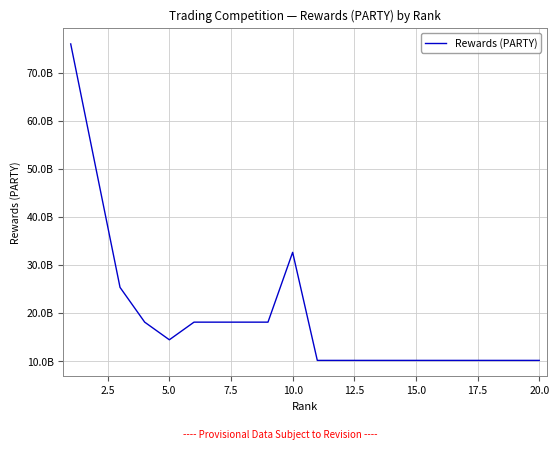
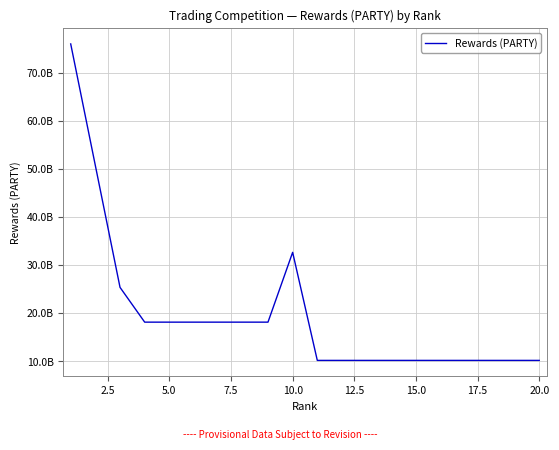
  {
-   "5.0": 14000000000,
+   "5.0": 18000000000,
    "10.0": 33000000000,
    "15.0": 10000000000,
    "20.0": 10000000000
  }
